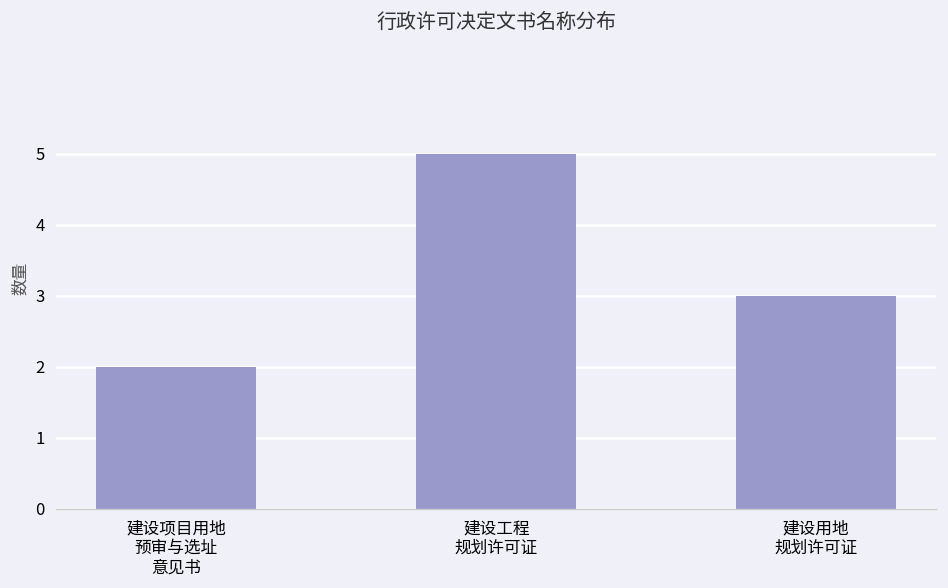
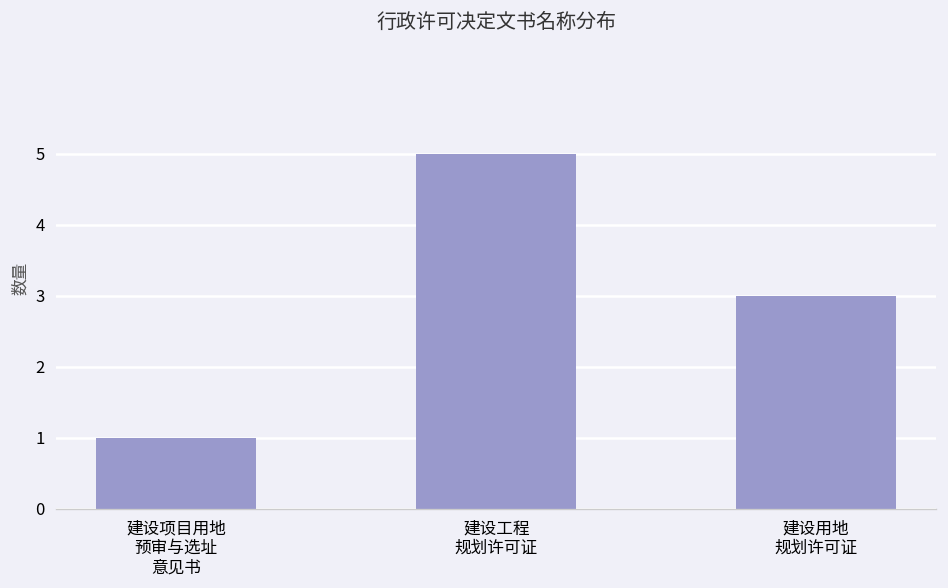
  {
-   "建设项目用地 预审与选址 意见书": 2,
+   "建设项目用地 预审与选址 意见书": 1,
    "建设工程 规划许可证": 5,
    "建设用地 规划许可证": 3
  }
